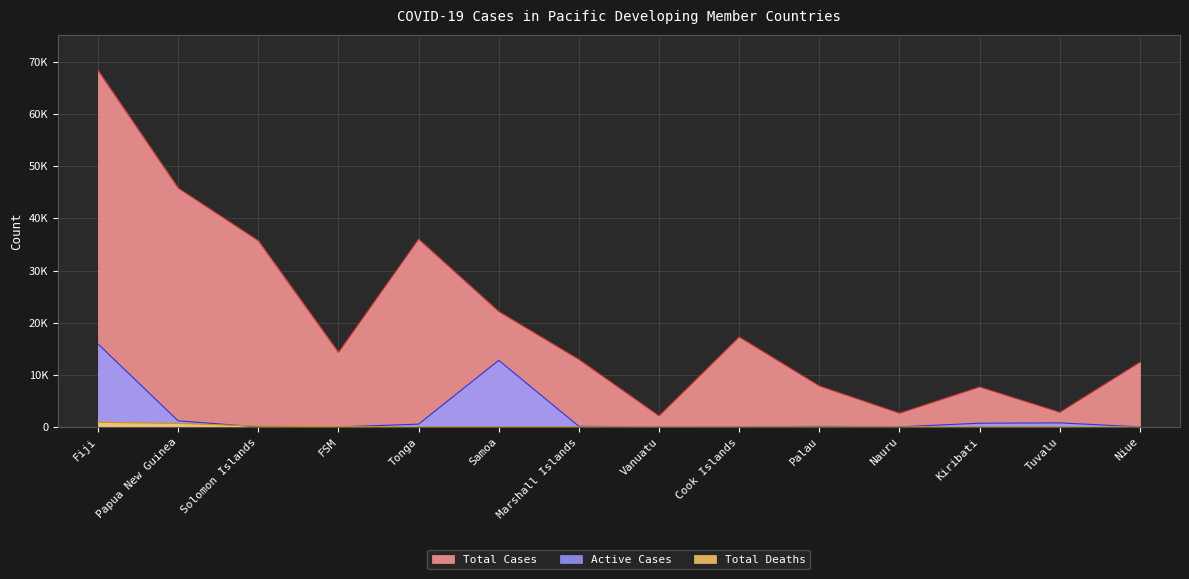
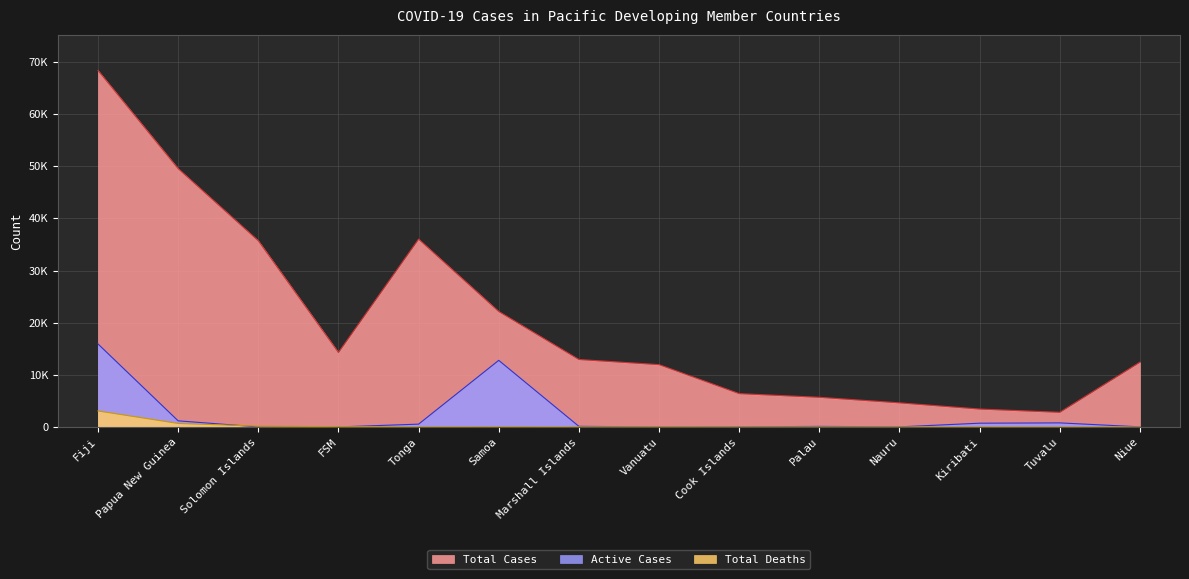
  {
    "Total Cases": {
      "Fiji": 68000,
-     "Papua New Guinea": 46000,
+     "Papua New Guinea": 50000,
      "Solomon Islands": 36000,
      "FSM": 14000,
      "Tonga": 36000,
      "Samoa": 22000,
      "Marshall Islands": 13000,
-     "Vanuatu": 2000,
-     "Cook Islands": 17000,
-     "Palau": 8000,
-     "Nauru": 3000,
-     "Kiribati": 8000,
+     "Vanuatu": 12000,
+     "Cook Islands": 6000,
+     "Palau": 6000,
+     "Nauru": 5000,
+     "Kiribati": 3000,
      "Tuvalu": 3000,
      "Niue": 12000
    },
    "Active Cases": {
      "Fiji": 16000,
      "Papua New Guinea": 1000,
      "Tonga": 1000,
      "Samoa": 13000,
      "Kiribati": 1000,
      "Tuvalu": 1000
    },
    "Total Deaths": {
-     "Fiji": 1000,
+     "Fiji": 3000,
      "Papua New Guinea": 1000,
      "Tonga": 0,
      "Samoa": 0,
      "Kiribati": 0,
      "Tuvalu": 0
    }
  }
